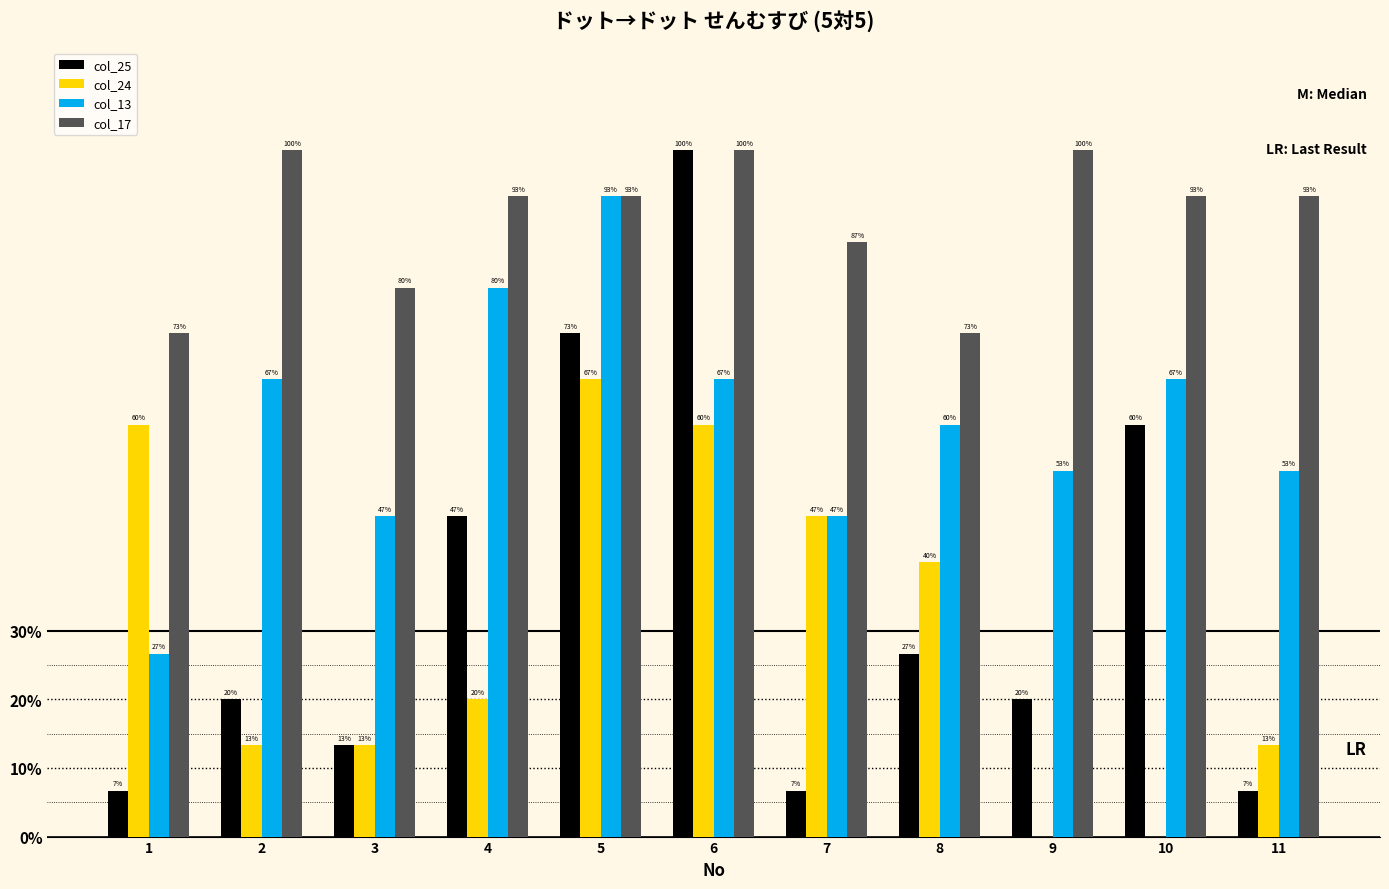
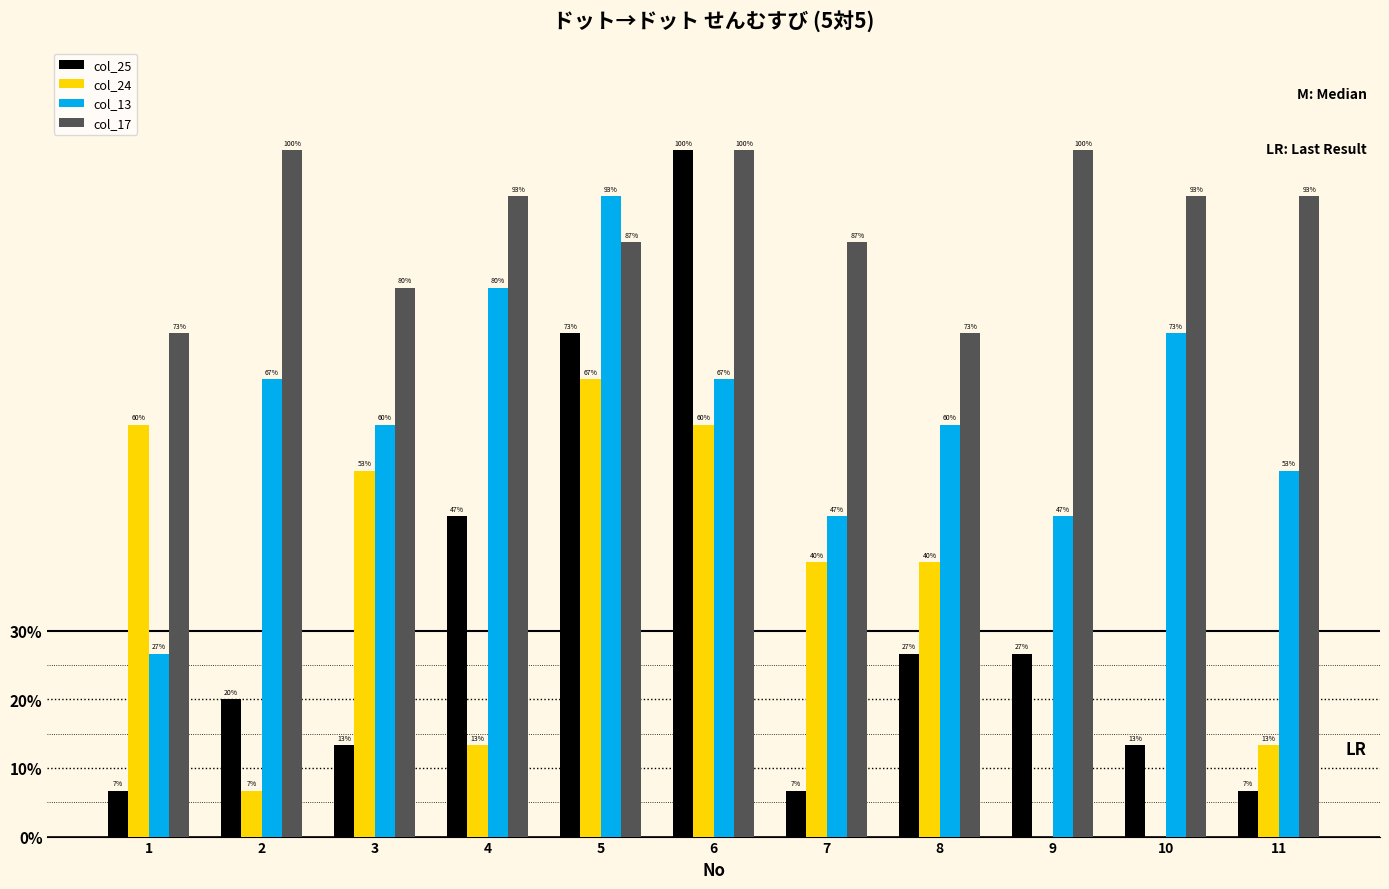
  {
    "col_25": {
      "1": "7%",
      "2": "20%",
      "3": "13%",
      "4": "47%",
      "5": "73%",
      "6": "100%",
      "7": "7%",
      "8": "27%",
-     "9": "20%",
-     "10": "60%",
+     "9": "27%",
+     "10": "13%",
      "11": "7%"
    },
    "col_24": {
      "1": "60%",
-     "2": "13%",
-     "3": "13%",
-     "4": "20%",
+     "2": "7%",
+     "3": "53%",
+     "4": "13%",
      "5": "67%",
      "6": "60%",
-     "7": "47%",
+     "7": "40%",
      "8": "40%",
      "11": "13%"
    },
    "col_13": {
      "1": "27%",
      "2": "67%",
-     "3": "47%",
+     "3": "60%",
      "4": "80%",
      "5": "93%",
      "6": "67%",
      "7": "47%",
      "8": "60%",
-     "9": "53%",
-     "10": "67%",
+     "9": "47%",
+     "10": "73%",
      "11": "53%"
    },
    "col_17": {
      "1": "73%",
      "2": "100%",
      "3": "80%",
      "4": "93%",
-     "5": "93%",
+     "5": "87%",
      "6": "100%",
      "7": "87%",
      "8": "73%",
      "9": "100%",
      "10": "93%",
      "11": "93%"
    }
  }
